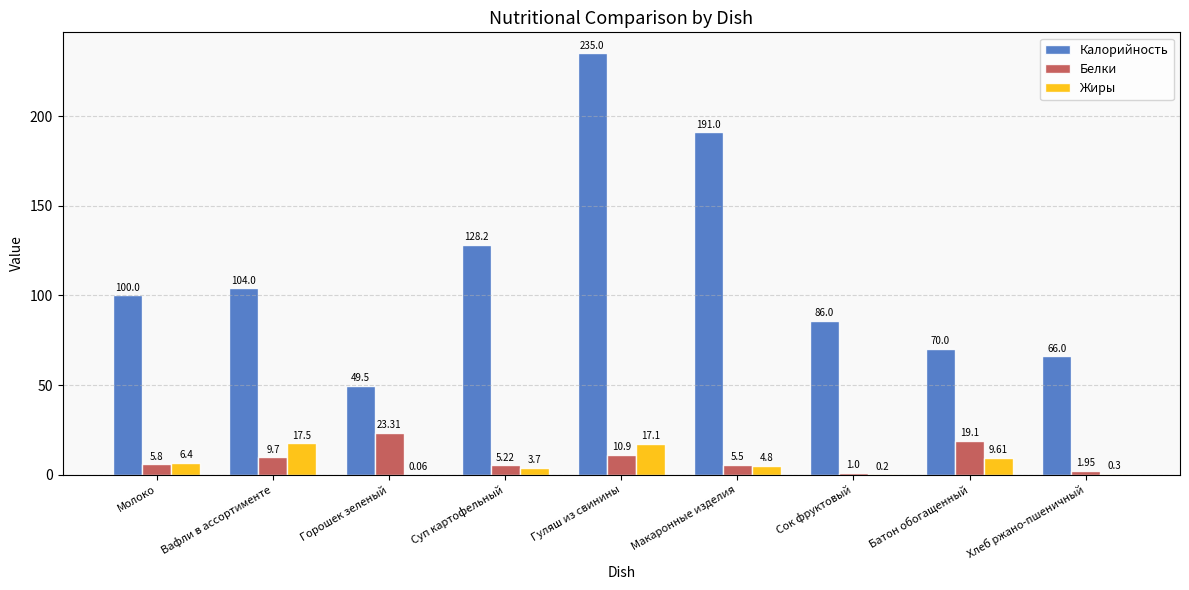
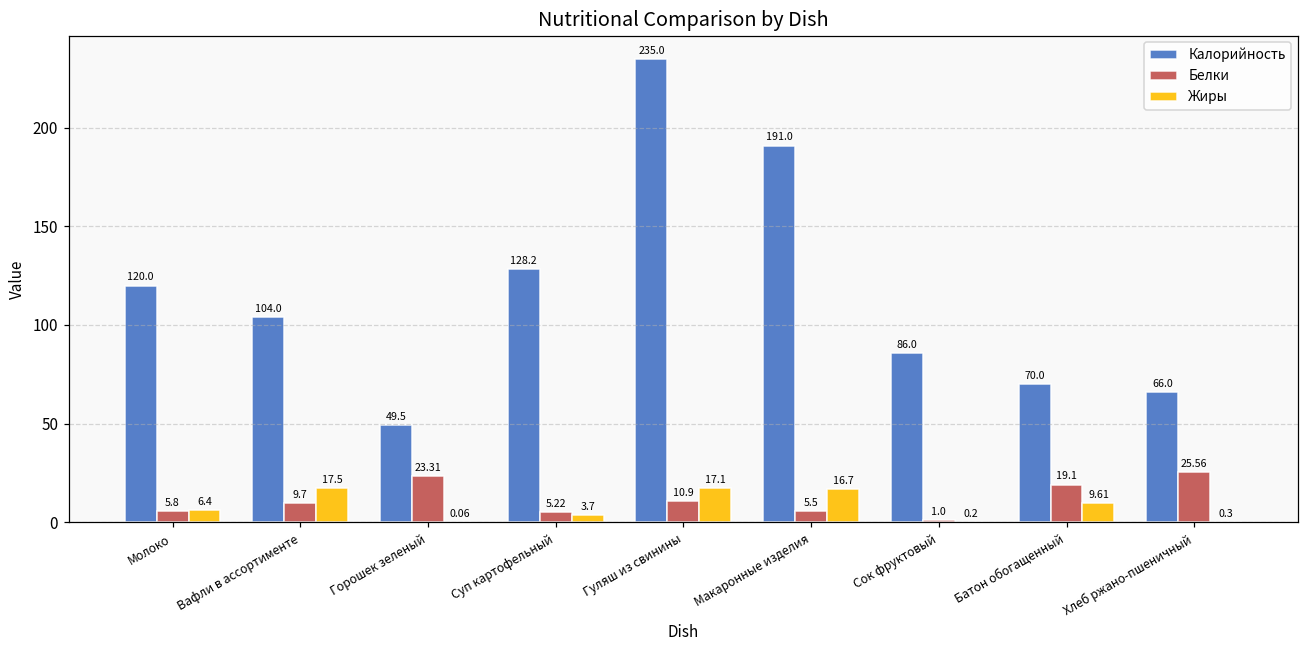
  {
    "Калорийность": {
-     "Молоко": 100.0,
+     "Молоко": 120.0,
      "Вафли в ассортименте": 104.0,
      "Горошек зеленый": 49.5,
      "Суп картофельный": 128.2,
      "Гуляш из свинины": 235.0,
      "Макаронные изделия": 191.0,
      "Сок фруктовый": 86.0,
      "Батон обогащенный": 70.0,
      "Хлеб ржано-пшеничный": 66.0
    },
    "Белки": {
      "Молоко": 5.8,
      "Вафли в ассортименте": 9.7,
      "Горошек зеленый": 23.31,
      "Суп картофельный": 5.22,
      "Гуляш из свинины": 10.9,
      "Макаронные изделия": 5.5,
      "Сок фруктовый": 1.0,
      "Батон обогащенный": 19.1,
-     "Хлеб ржано-пшеничный": 1.95
+     "Хлеб ржано-пшеничный": 25.56
    },
    "Жиры": {
      "Молоко": 6.4,
      "Вафли в ассортименте": 17.5,
      "Горошек зеленый": 0.06,
      "Суп картофельный": 3.7,
      "Гуляш из свинины": 17.1,
-     "Макаронные изделия": 4.8,
+     "Макаронные изделия": 16.7,
      "Сок фруктовый": 0.2,
      "Батон обогащенный": 9.61,
      "Хлеб ржано-пшеничный": 0.3
    }
  }
